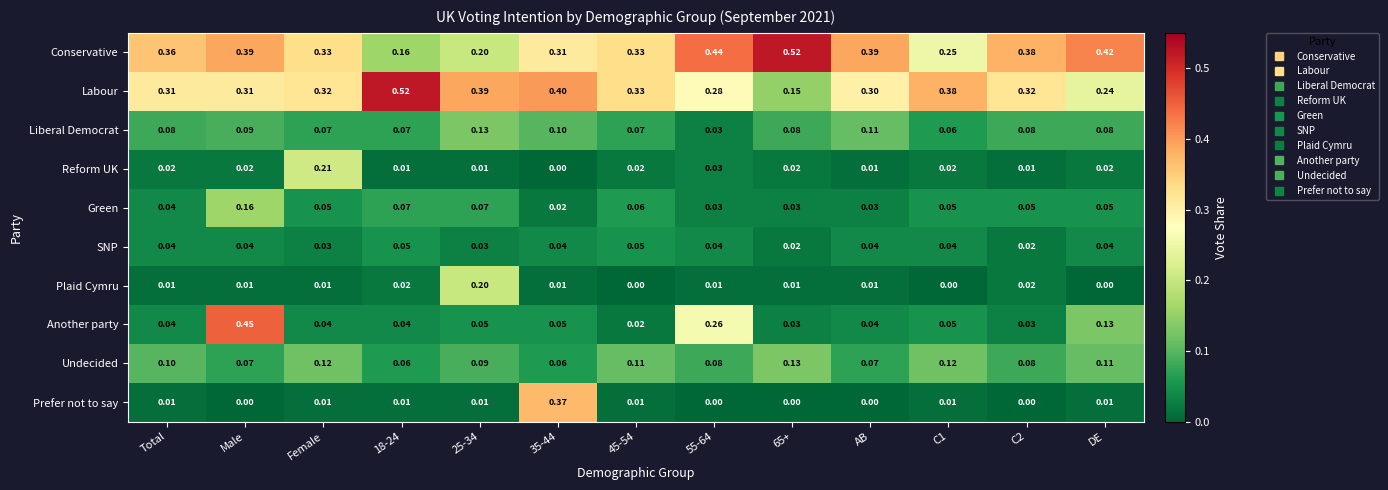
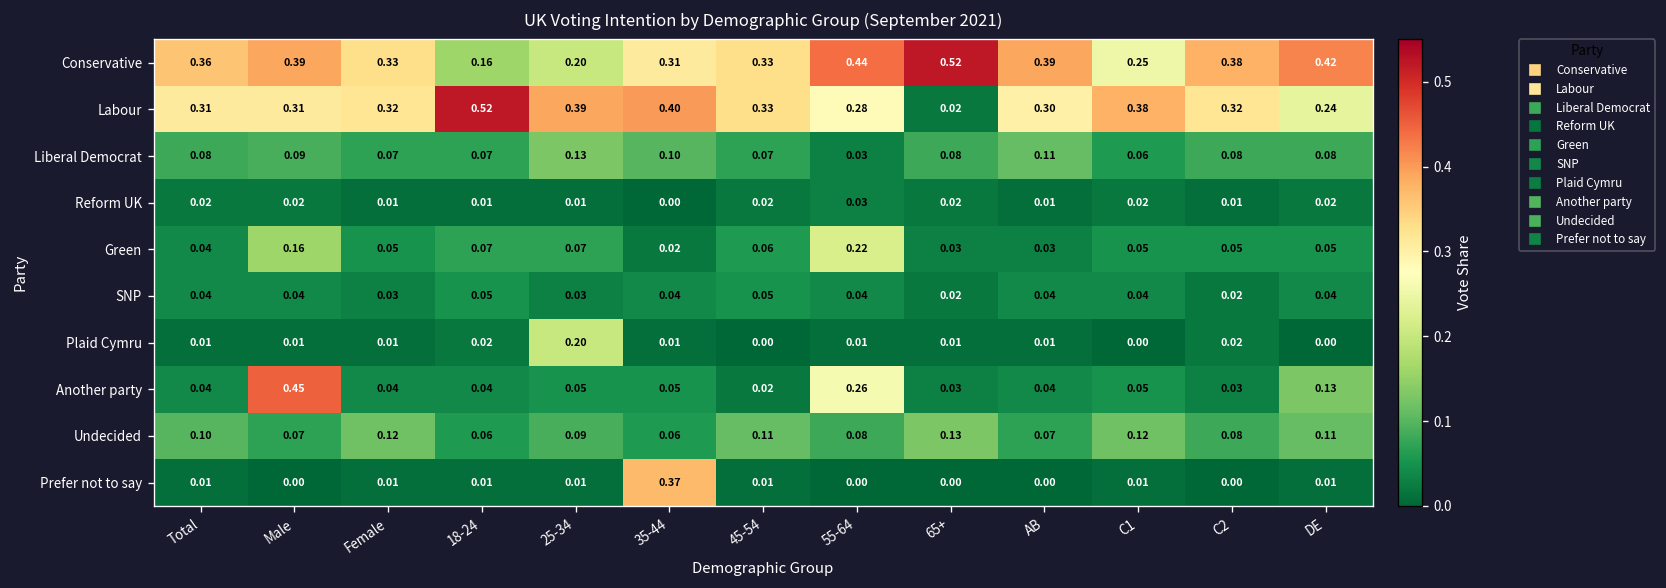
  {
    "Conservative": {
      "Total": 0.36,
      "Male": 0.39,
      "Female": 0.33,
      "18-24": 0.16,
      "25-34": 0.20,
      "35-44": 0.31,
      "45-54": 0.33,
      "55-64": 0.44,
      "65+": 0.52,
      "AB": 0.39,
      "C1": 0.25,
      "C2": 0.38,
      "DE": 0.42
    },
    "Labour": {
      "Total": 0.31,
      "Male": 0.31,
      "Female": 0.32,
      "18-24": 0.52,
      "25-34": 0.39,
      "35-44": 0.40,
      "45-54": 0.33,
      "55-64": 0.28,
-     "65+": 0.15,
+     "65+": 0.02,
      "AB": 0.30,
      "C1": 0.38,
      "C2": 0.32,
      "DE": 0.24
    },
    "Liberal Democrat": {
      "Total": 0.08,
      "Male": 0.09,
      "Female": 0.07,
      "18-24": 0.07,
      "25-34": 0.13,
      "35-44": 0.10,
      "45-54": 0.07,
      "55-64": 0.03,
      "65+": 0.08,
      "AB": 0.11,
      "C1": 0.06,
      "C2": 0.08,
      "DE": 0.08
    },
    "Reform UK": {
      "Total": 0.02,
      "Male": 0.02,
-     "Female": 0.21,
+     "Female": 0.01,
      "18-24": 0.01,
      "25-34": 0.01,
      "35-44": 0.00,
      "45-54": 0.02,
      "55-64": 0.03,
      "65+": 0.02,
      "AB": 0.01,
      "C1": 0.02,
      "C2": 0.01,
      "DE": 0.02
    },
    "Green": {
      "Total": 0.04,
      "Male": 0.16,
      "Female": 0.05,
      "18-24": 0.07,
      "25-34": 0.07,
      "35-44": 0.02,
      "45-54": 0.06,
-     "55-64": 0.03,
+     "55-64": 0.22,
      "65+": 0.03,
      "AB": 0.03,
      "C1": 0.05,
      "C2": 0.05,
      "DE": 0.05
    },
    "SNP": {
      "Total": 0.04,
      "Male": 0.04,
      "Female": 0.03,
      "18-24": 0.05,
      "25-34": 0.03,
      "35-44": 0.04,
      "45-54": 0.05,
      "55-64": 0.04,
      "65+": 0.02,
      "AB": 0.04,
      "C1": 0.04,
      "C2": 0.02,
      "DE": 0.04
    },
    "Plaid Cymru": {
      "Total": 0.01,
      "Male": 0.01,
      "Female": 0.01,
      "18-24": 0.02,
      "25-34": 0.20,
      "35-44": 0.01,
      "45-54": 0.00,
      "55-64": 0.01,
      "65+": 0.01,
      "AB": 0.01,
      "C1": 0.00,
      "C2": 0.02,
      "DE": 0.00
    },
    "Another party": {
      "Total": 0.04,
      "Male": 0.45,
      "Female": 0.04,
      "18-24": 0.04,
      "25-34": 0.05,
      "35-44": 0.05,
      "45-54": 0.02,
      "55-64": 0.26,
      "65+": 0.03,
      "AB": 0.04,
      "C1": 0.05,
      "C2": 0.03,
      "DE": 0.13
    },
    "Undecided": {
      "Total": 0.10,
      "Male": 0.07,
      "Female": 0.12,
      "18-24": 0.06,
      "25-34": 0.09,
      "35-44": 0.06,
      "45-54": 0.11,
      "55-64": 0.08,
      "65+": 0.13,
      "AB": 0.07,
      "C1": 0.12,
      "C2": 0.08,
      "DE": 0.11
    },
    "Prefer not to say": {
      "Total": 0.01,
      "Male": 0.00,
      "Female": 0.01,
      "18-24": 0.01,
      "25-34": 0.01,
      "35-44": 0.37,
      "45-54": 0.01,
      "55-64": 0.00,
      "65+": 0.00,
      "AB": 0.00,
      "C1": 0.01,
      "C2": 0.00,
      "DE": 0.01
    }
  }
